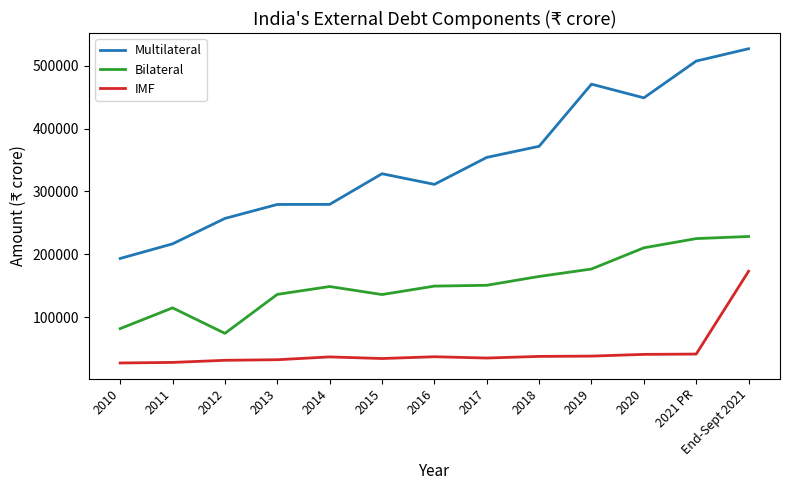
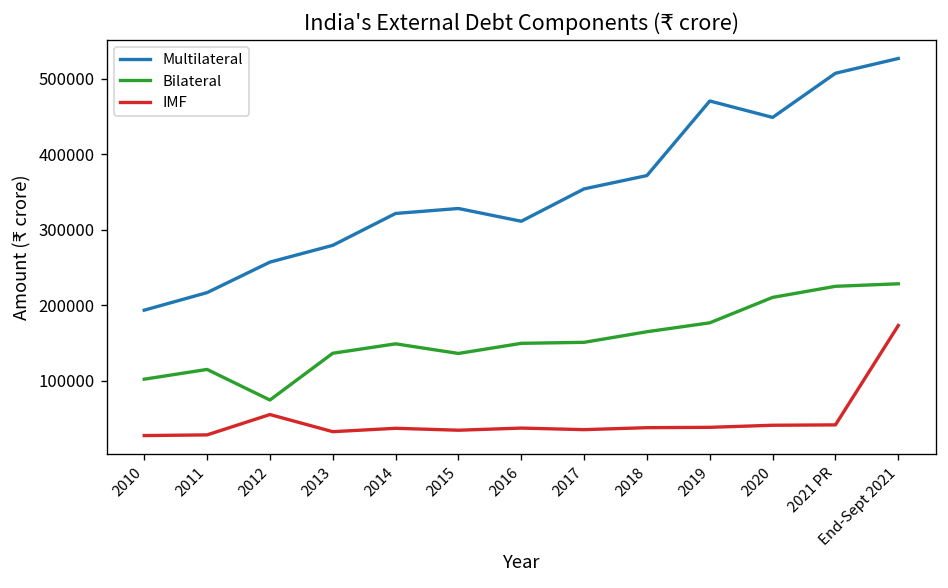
  {
    "Multilateral": {
      "2010": 190000,
      "2011": 220000,
      "2012": 260000,
      "2013": 280000,
-     "2014": 280000,
+     "2014": 320000,
      "2015": 330000,
      "2016": 310000,
      "2017": 350000,
      "2018": 370000,
      "2019": 470000,
      "2020": 450000,
      "2021 PR": 510000,
      "End-Sept 2021": 530000
    },
    "Bilateral": {
-     "2010": 80000,
+     "2010": 100000,
      "2011": 110000,
      "2012": 70000,
      "2013": 140000,
      "2014": 150000,
      "2015": 140000,
      "2016": 150000,
      "2017": 150000,
      "2018": 160000,
      "2019": 180000,
      "2020": 210000,
      "2021 PR": 230000,
      "End-Sept 2021": 230000
    },
    "IMF": {
      "2010": 30000,
      "2011": 30000,
-     "2012": 30000,
+     "2012": 60000,
      "2013": 30000,
      "2014": 40000,
      "2015": 30000,
      "2016": 40000,
      "2017": 40000,
      "2018": 40000,
      "2019": 40000,
      "2020": 40000,
      "2021 PR": 40000,
      "End-Sept 2021": 170000
    }
  }
